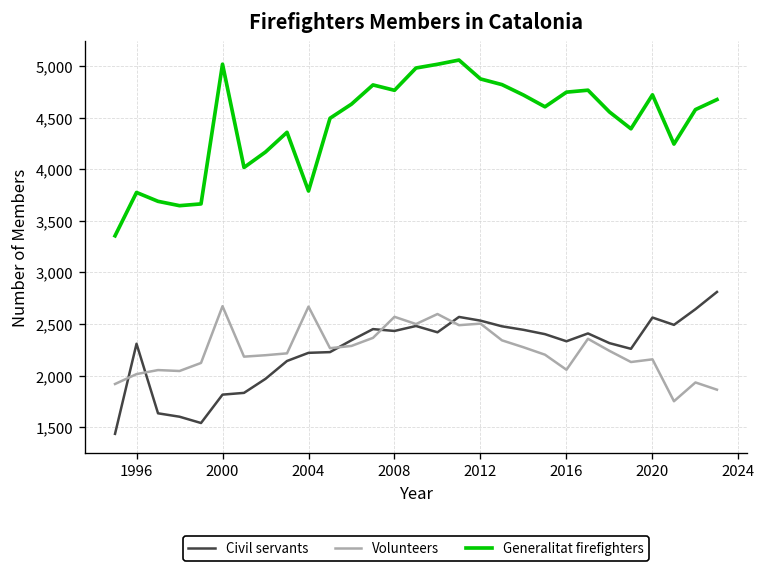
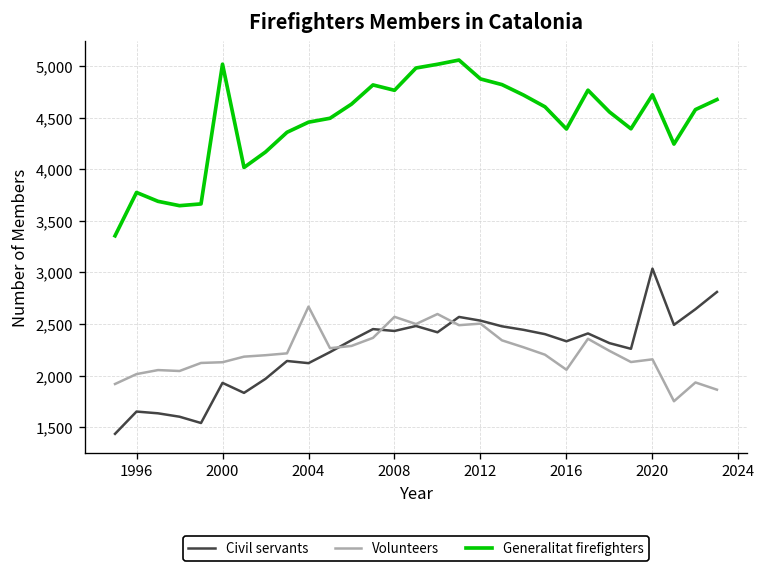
  {
    "Civil servants": {
-     "1996": "2,300",
-     "2000": "1,800",
-     "2004": "2,200",
+     "1996": "1,700",
+     "2000": "1,900",
+     "2004": "2,100",
      "2008": "2,400",
      "2016": "2,300",
-     "2020": "2,600"
+     "2020": "3,000"
    },
    "Volunteers": {
      "1996": "2,000",
-     "2000": "2,700",
+     "2000": "2,100",
      "2004": "2,700",
      "2008": "2,600",
      "2016": "2,100",
      "2020": "2,200"
    },
    "Generalitat firefighters": {
      "1996": "3,800",
      "2000": "5,000",
-     "2004": "3,800",
+     "2004": "4,500",
      "2008": "4,800",
      "2012": "4,900",
-     "2016": "4,700",
+     "2016": "4,400",
      "2020": "4,700"
    }
  }
